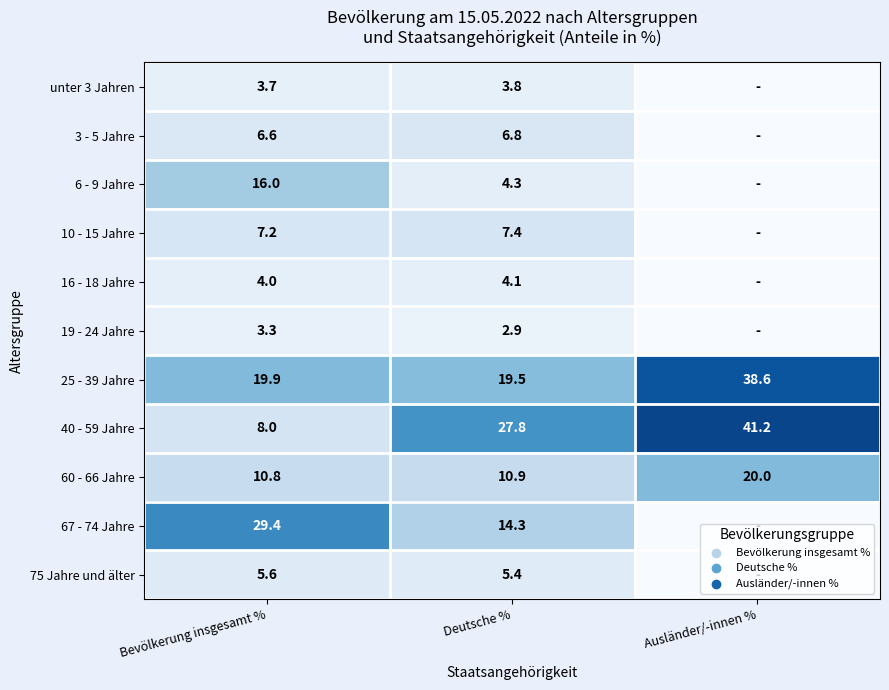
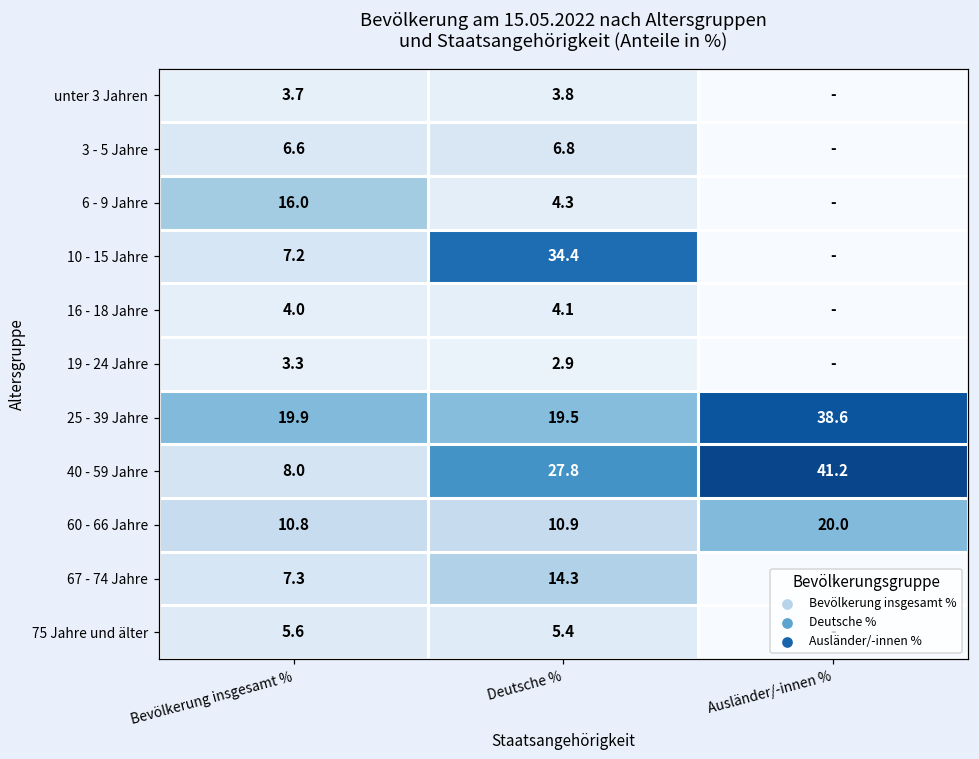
  {
    "unter 3 Jahren": {
      "Bevölkerung insgesamt %": 3.7,
      "Deutsche %": 3.8
    },
    "3 - 5 Jahre": {
      "Bevölkerung insgesamt %": 6.6,
      "Deutsche %": 6.8
    },
    "6 - 9 Jahre": {
      "Bevölkerung insgesamt %": 16.0,
      "Deutsche %": 4.3
    },
    "10 - 15 Jahre": {
      "Bevölkerung insgesamt %": 7.2,
-     "Deutsche %": 7.4
+     "Deutsche %": 34.4
    },
    "16 - 18 Jahre": {
      "Bevölkerung insgesamt %": 4.0,
      "Deutsche %": 4.1
    },
    "19 - 24 Jahre": {
      "Bevölkerung insgesamt %": 3.3,
      "Deutsche %": 2.9
    },
    "25 - 39 Jahre": {
      "Bevölkerung insgesamt %": 19.9,
      "Deutsche %": 19.5,
      "Ausländer/-innen %": 38.6
    },
    "40 - 59 Jahre": {
      "Bevölkerung insgesamt %": 8.0,
      "Deutsche %": 27.8,
      "Ausländer/-innen %": 41.2
    },
    "60 - 66 Jahre": {
      "Bevölkerung insgesamt %": 10.8,
      "Deutsche %": 10.9,
      "Ausländer/-innen %": 20.0
    },
    "67 - 74 Jahre": {
-     "Bevölkerung insgesamt %": 29.4,
+     "Bevölkerung insgesamt %": 7.3,
      "Deutsche %": 14.3
    },
    "75 Jahre und älter": {
      "Bevölkerung insgesamt %": 5.6,
      "Deutsche %": 5.4
    }
  }
